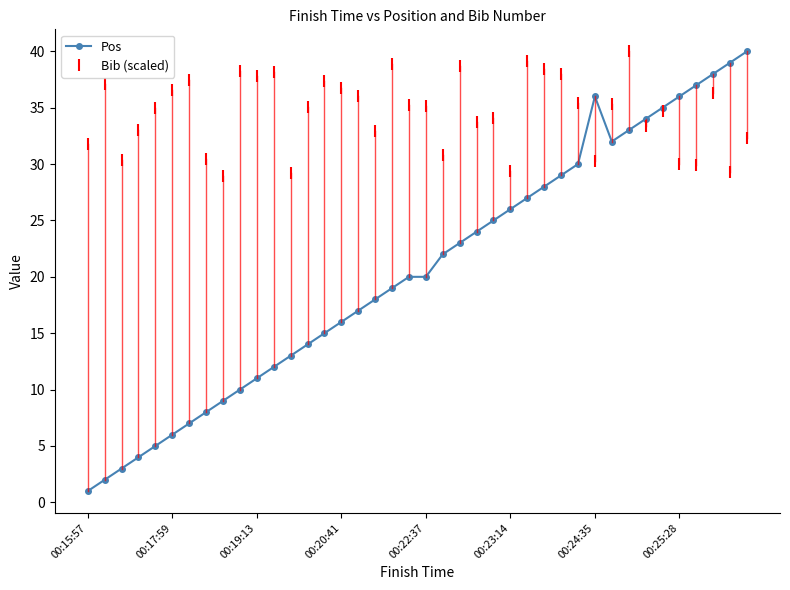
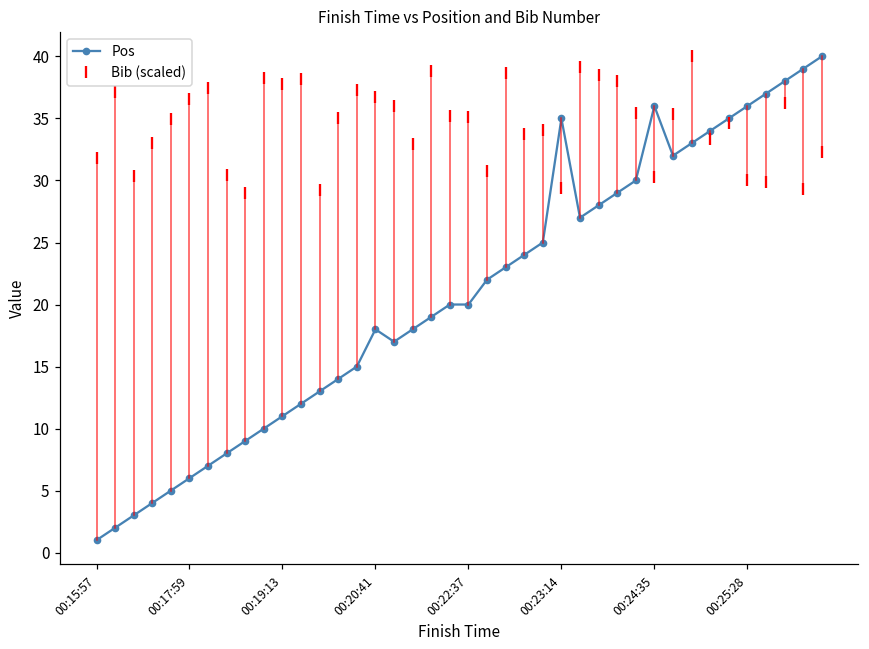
  {
    "Pos": {
-     "00:20:41": 16,
-     "00:23:14": 26
+     "00:20:41": 18,
+     "00:23:14": 35
    }
  }
